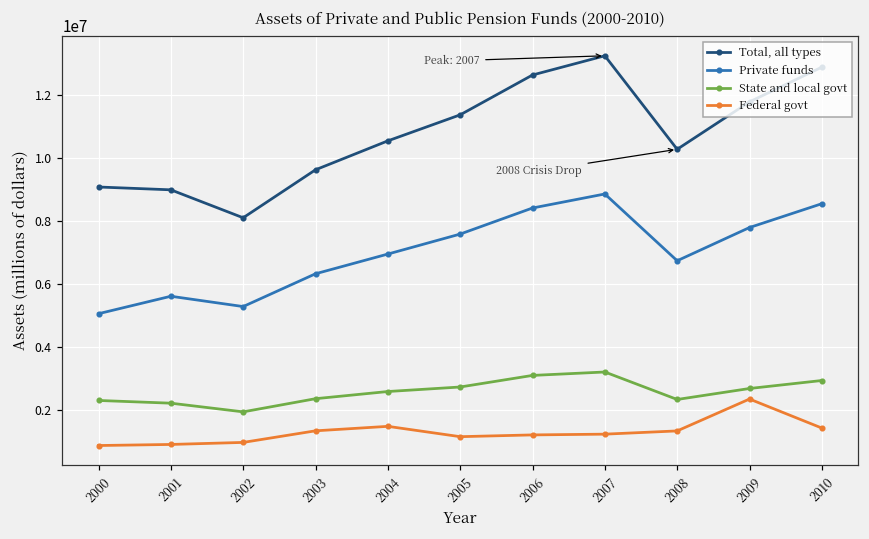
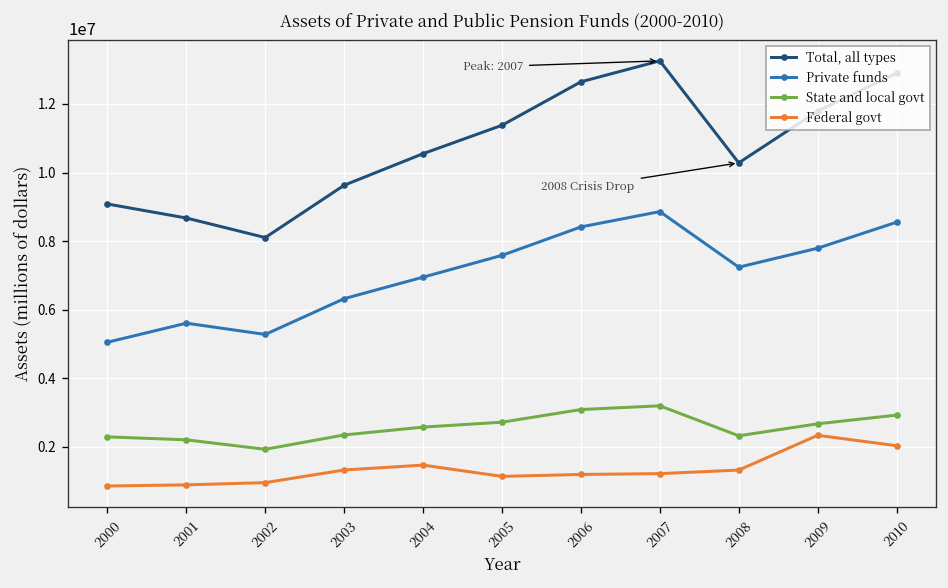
  {
    "Total, all types": {
      "2000": 9100000,
-     "2001": 9000000,
+     "2001": 8700000,
      "2002": 8100000,
      "2003": 9600000,
      "2004": 10600000,
      "2005": 11400000,
      "2006": 12600000
    },
    "Private funds": {
      "2000": 5100000,
      "2001": 5600000,
      "2002": 5300000,
      "2003": 6300000,
      "2004": 7000000,
      "2005": 7600000,
      "2006": 8400000,
      "2007": 8900000,
-     "2008": 6700000,
+     "2008": 7200000,
      "2009": 7800000,
      "2010": 8600000
    },
    "State and local govt": {
      "2000": 2300000,
      "2001": 2200000,
      "2002": 1900000,
      "2003": 2300000,
      "2004": 2600000,
      "2005": 2700000,
      "2006": 3100000,
      "2007": 3200000,
      "2008": 2300000,
      "2009": 2700000,
      "2010": 2900000
    },
    "Federal govt": {
      "2000": 900000,
      "2001": 900000,
      "2002": 1000000,
      "2003": 1300000,
      "2004": 1500000,
      "2005": 1100000,
      "2006": 1200000,
      "2007": 1200000,
      "2008": 1300000,
      "2009": 2300000,
-     "2010": 1400000
+     "2010": 2000000
    }
  }
